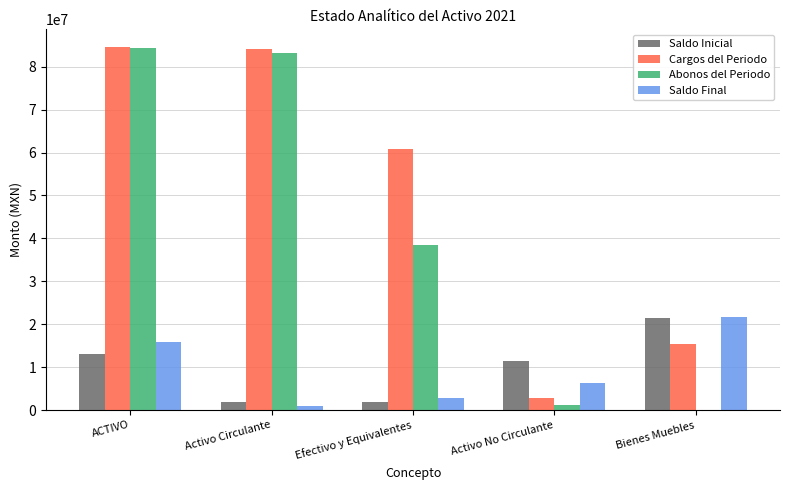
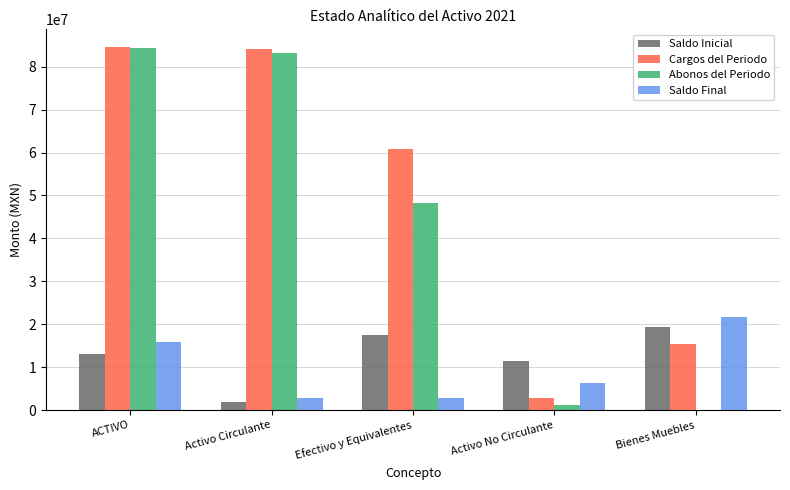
  {
    "Saldo Inicial": {
      "ACTIVO": 13000000,
      "Activo Circulante": 2000000,
-     "Efectivo y Equivalentes": 2000000,
+     "Efectivo y Equivalentes": 18000000,
      "Activo No Circulante": 11000000,
-     "Bienes Muebles": 21000000
+     "Bienes Muebles": 19000000
    },
    "Cargos del Periodo": {
      "ACTIVO": 84000000,
      "Activo Circulante": 84000000,
      "Efectivo y Equivalentes": 61000000,
      "Activo No Circulante": 3000000,
      "Bienes Muebles": 15000000
    },
    "Abonos del Periodo": {
      "ACTIVO": 84000000,
      "Activo Circulante": 83000000,
-     "Efectivo y Equivalentes": 39000000,
+     "Efectivo y Equivalentes": 48000000,
      "Activo No Circulante": 1000000
    },
    "Saldo Final": {
      "ACTIVO": 16000000,
-     "Activo Circulante": 1000000,
+     "Activo Circulante": 3000000,
      "Efectivo y Equivalentes": 3000000,
      "Activo No Circulante": 6000000,
      "Bienes Muebles": 22000000
    }
  }
